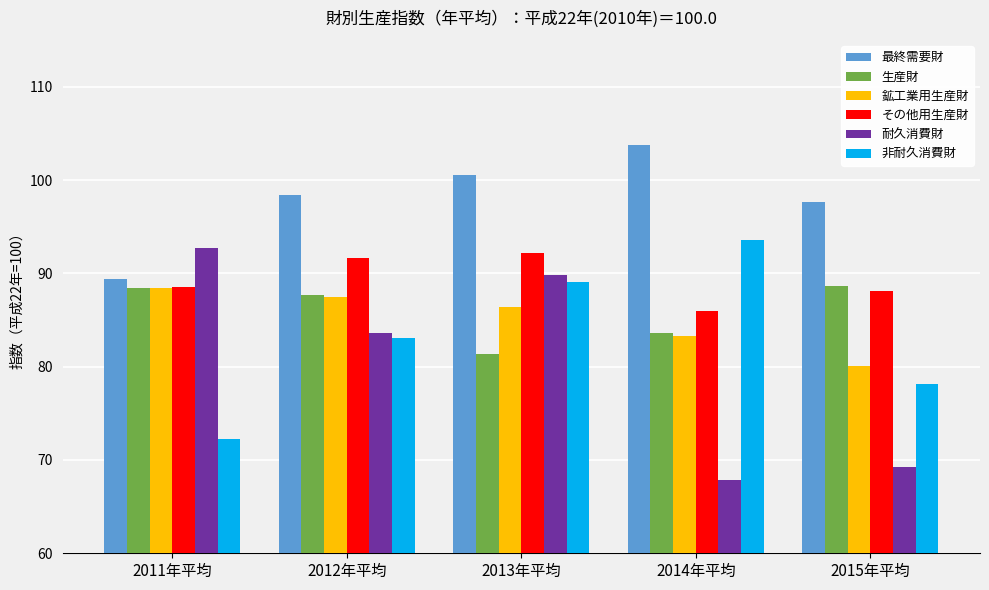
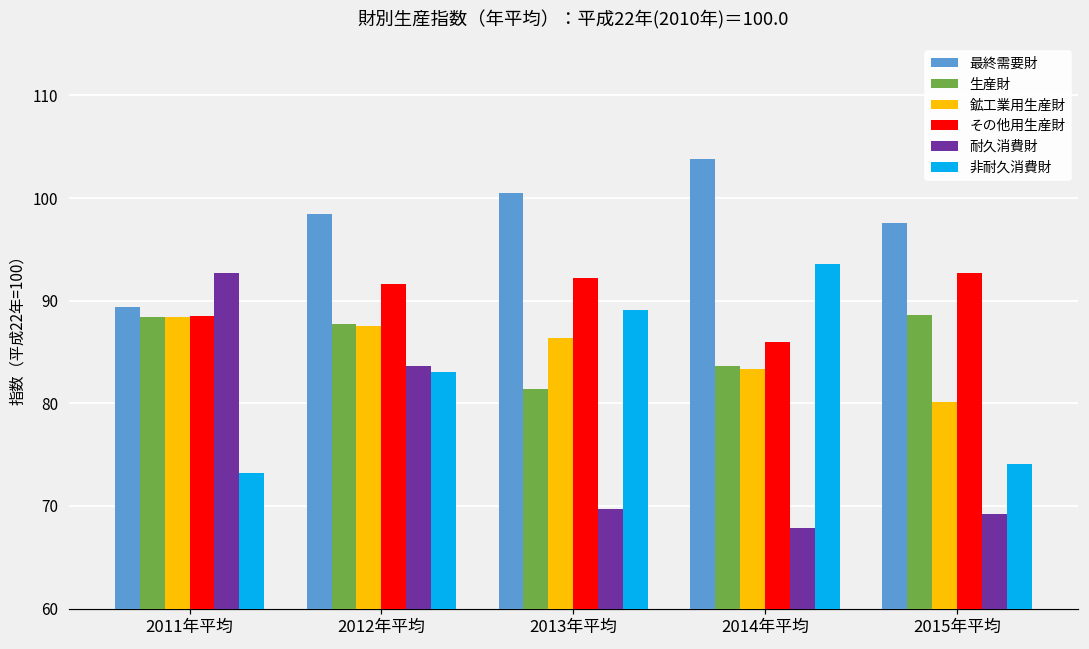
  {
    "最終需要財": {
      "2011年平均": 89,
      "2012年平均": 98,
      "2013年平均": 101,
      "2014年平均": 104,
      "2015年平均": 98
    },
    "生産財": {
      "2011年平均": 88,
      "2012年平均": 88,
      "2013年平均": 81,
      "2014年平均": 84,
      "2015年平均": 89
    },
    "鉱工業用生産財": {
      "2011年平均": 88,
      "2012年平均": 88,
      "2013年平均": 86,
      "2014年平均": 83,
      "2015年平均": 80
    },
    "その他用生産財": {
      "2011年平均": 89,
      "2012年平均": 92,
      "2013年平均": 92,
      "2014年平均": 86,
-     "2015年平均": 88
+     "2015年平均": 93
    },
    "耐久消費財": {
      "2011年平均": 93,
      "2012年平均": 84,
-     "2013年平均": 90,
+     "2013年平均": 70,
      "2014年平均": 68,
      "2015年平均": 69
    },
    "非耐久消費財": {
-     "2011年平均": 72,
+     "2011年平均": 73,
      "2012年平均": 83,
      "2013年平均": 89,
      "2014年平均": 94,
-     "2015年平均": 78
+     "2015年平均": 74
    }
  }
